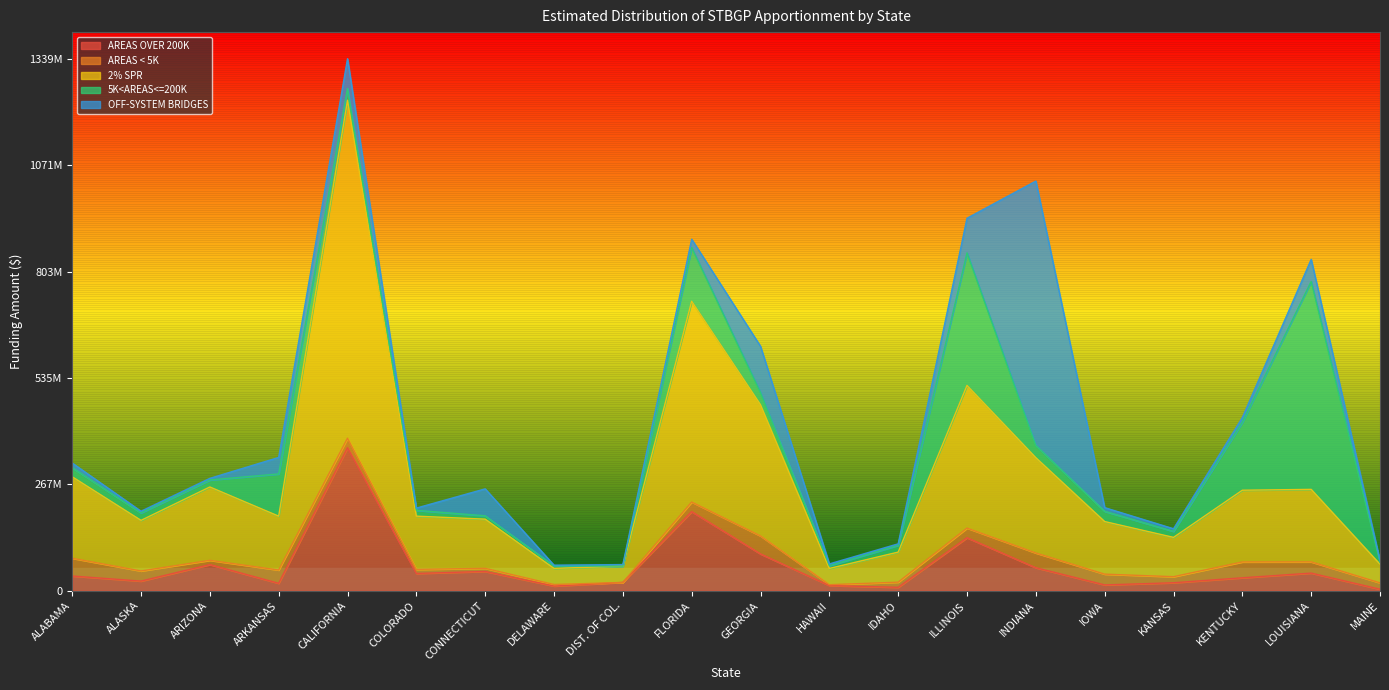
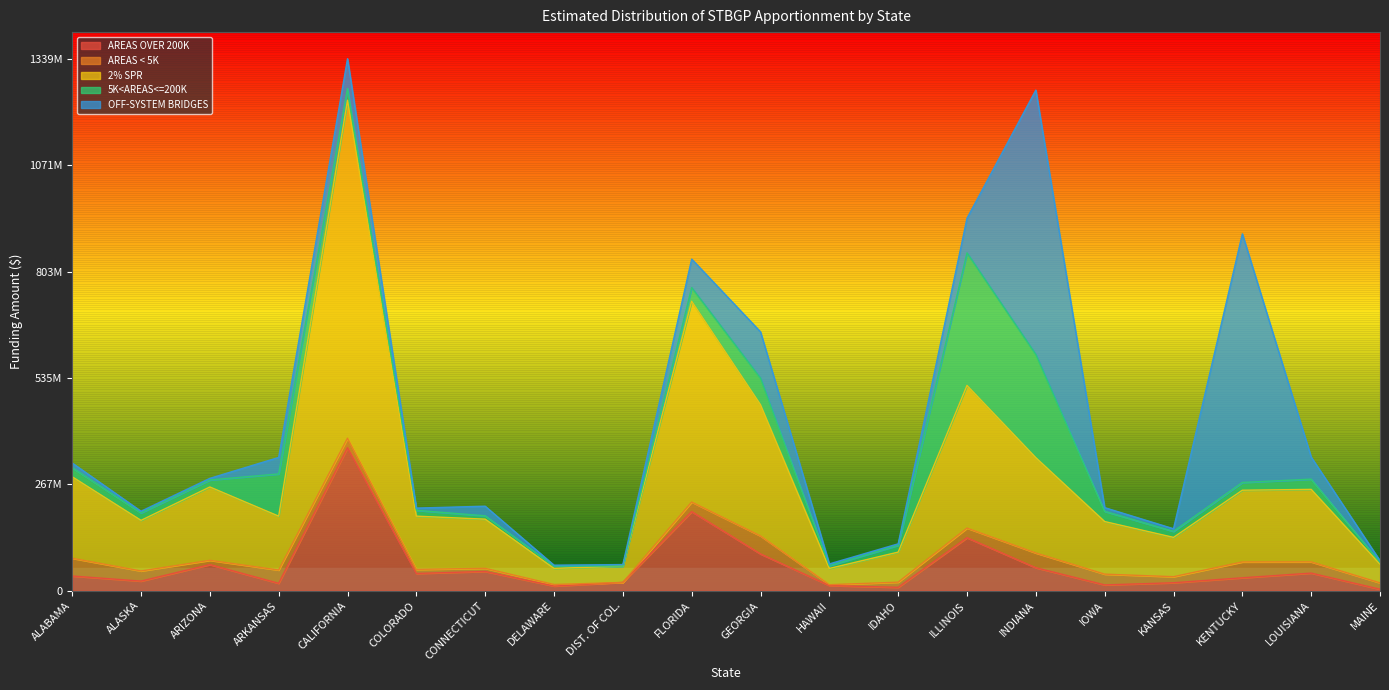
  {
    "5K<AREAS<=200K": {
      "ARKANSAS": 110000000,
      "CALIFORNIA": 30000000,
      "CONNECTICUT": 10000000,
-     "FLORIDA": 140000000,
-     "GEORGIA": 30000000,
+     "FLORIDA": 30000000,
+     "GEORGIA": 70000000,
      "ILLINOIS": 330000000,
-     "INDIANA": 30000000,
+     "INDIANA": 260000000,
      "IOWA": 30000000,
      "KANSAS": 20000000,
-     "KENTUCKY": 170000000,
-     "LOUISIANA": 520000000
+     "KENTUCKY": 20000000,
+     "LOUISIANA": 30000000
    },
    "OFF-SYSTEM BRIDGES": {
      "ARKANSAS": 40000000,
      "CALIFORNIA": 70000000,
-     "CONNECTICUT": 70000000,
-     "FLORIDA": 20000000,
+     "CONNECTICUT": 20000000,
+     "FLORIDA": 70000000,
      "GEORGIA": 120000000,
      "ILLINOIS": 90000000,
      "INDIANA": 670000000,
      "IOWA": 10000000,
      "KANSAS": 10000000,
-     "KENTUCKY": 10000000,
+     "KENTUCKY": 630000000,
      "LOUISIANA": 60000000
    }
  }
